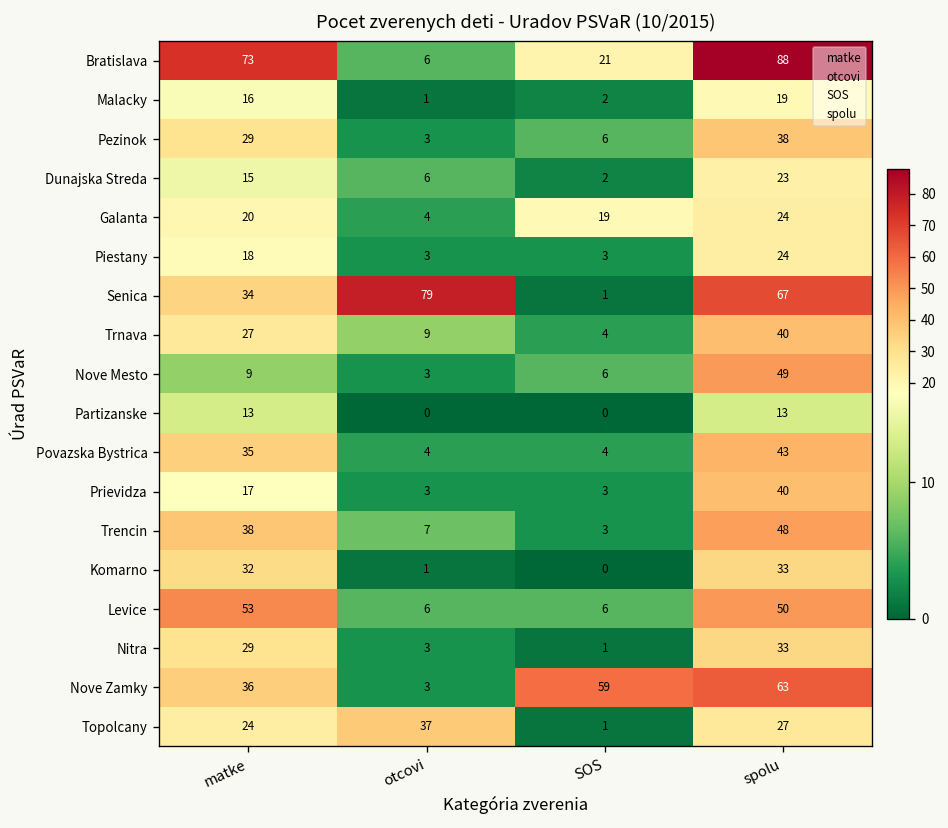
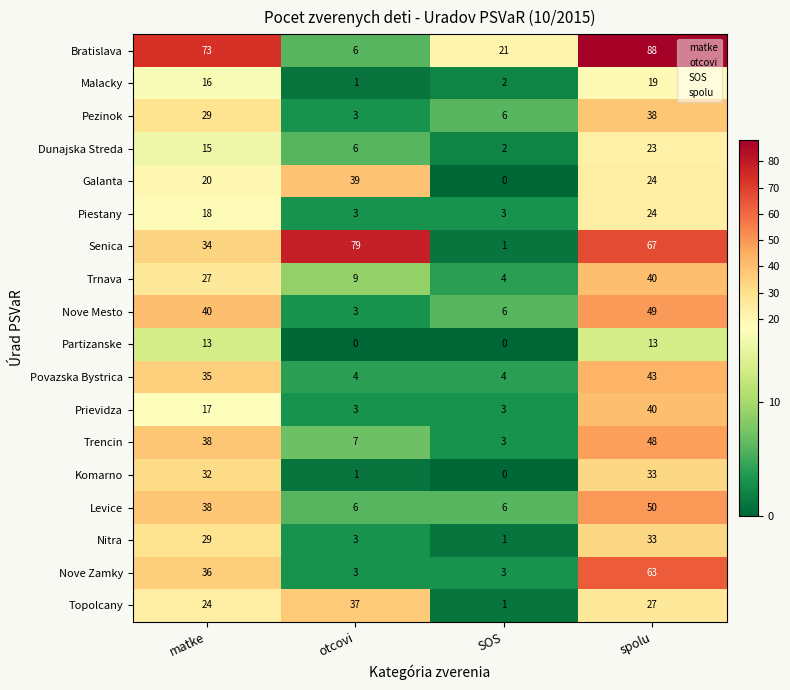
  {
    "Bratislava": {
      "matke": 73,
      "otcovi": 6,
      "SOS": 21,
      "spolu": 88
    },
    "Malacky": {
      "matke": 16,
      "otcovi": 1,
      "SOS": 2,
      "spolu": 19
    },
    "Pezinok": {
      "matke": 29,
      "otcovi": 3,
      "SOS": 6,
      "spolu": 38
    },
    "Dunajska Streda": {
      "matke": 15,
      "otcovi": 6,
      "SOS": 2,
      "spolu": 23
    },
    "Galanta": {
      "matke": 20,
-     "otcovi": 4,
-     "SOS": 19,
+     "otcovi": 39,
+     "SOS": 0,
      "spolu": 24
    },
    "Piestany": {
      "matke": 18,
      "otcovi": 3,
      "SOS": 3,
      "spolu": 24
    },
    "Senica": {
      "matke": 34,
      "otcovi": 79,
      "SOS": 1,
      "spolu": 67
    },
    "Trnava": {
      "matke": 27,
      "otcovi": 9,
      "SOS": 4,
      "spolu": 40
    },
    "Nove Mesto": {
-     "matke": 9,
+     "matke": 40,
      "otcovi": 3,
      "SOS": 6,
      "spolu": 49
    },
    "Partizanske": {
      "matke": 13,
      "otcovi": 0,
      "SOS": 0,
      "spolu": 13
    },
    "Povazska Bystrica": {
      "matke": 35,
      "otcovi": 4,
      "SOS": 4,
      "spolu": 43
    },
    "Prievidza": {
      "matke": 17,
      "otcovi": 3,
      "SOS": 3,
      "spolu": 40
    },
    "Trencin": {
      "matke": 38,
      "otcovi": 7,
      "SOS": 3,
      "spolu": 48
    },
    "Komarno": {
      "matke": 32,
      "otcovi": 1,
      "SOS": 0,
      "spolu": 33
    },
    "Levice": {
-     "matke": 53,
+     "matke": 38,
      "otcovi": 6,
      "SOS": 6,
      "spolu": 50
    },
    "Nitra": {
      "matke": 29,
      "otcovi": 3,
      "SOS": 1,
      "spolu": 33
    },
    "Nove Zamky": {
      "matke": 36,
      "otcovi": 3,
-     "SOS": 59,
+     "SOS": 3,
      "spolu": 63
    },
    "Topolcany": {
      "matke": 24,
      "otcovi": 37,
      "SOS": 1,
      "spolu": 27
    }
  }
